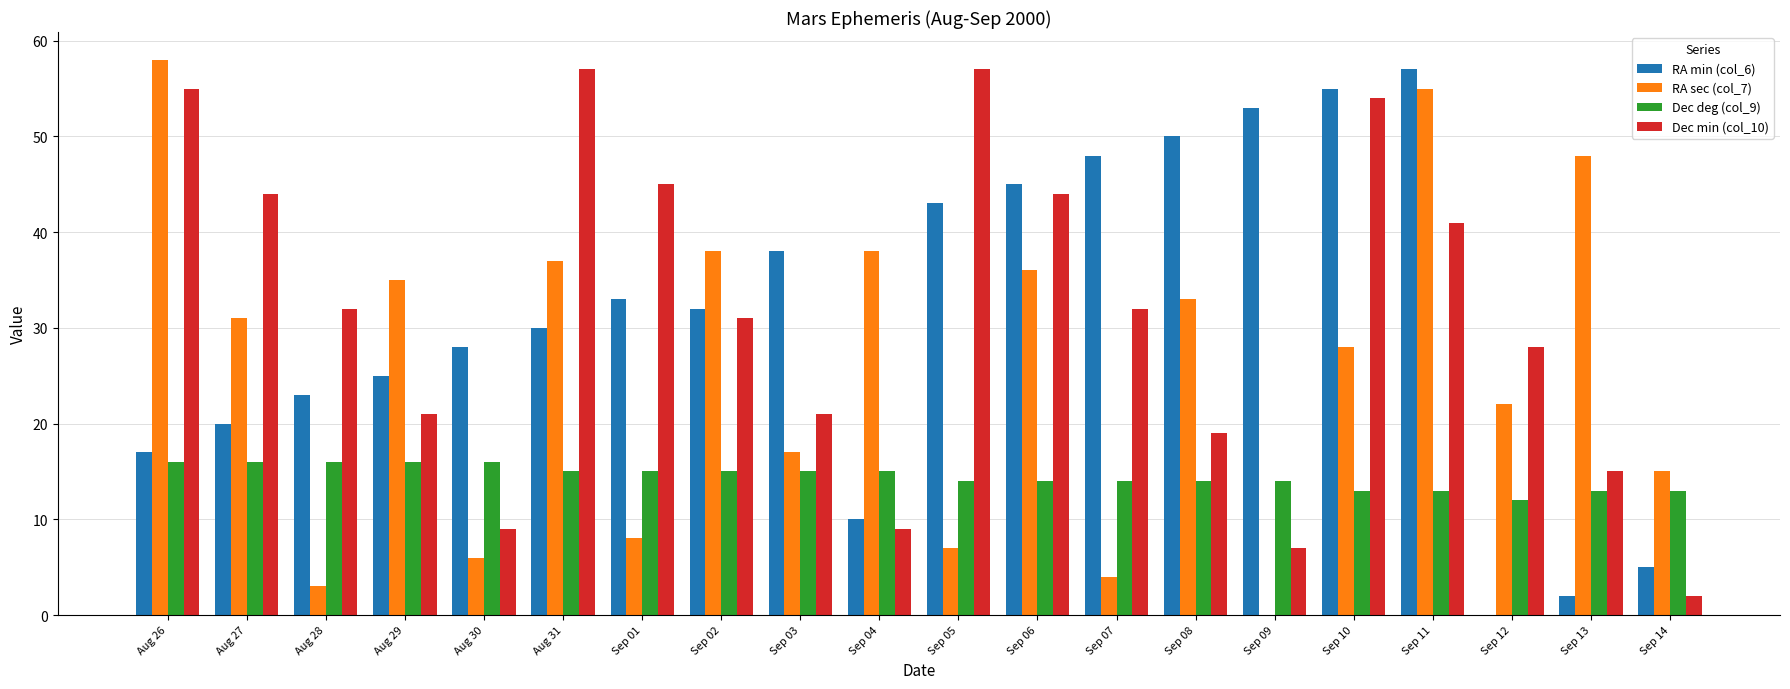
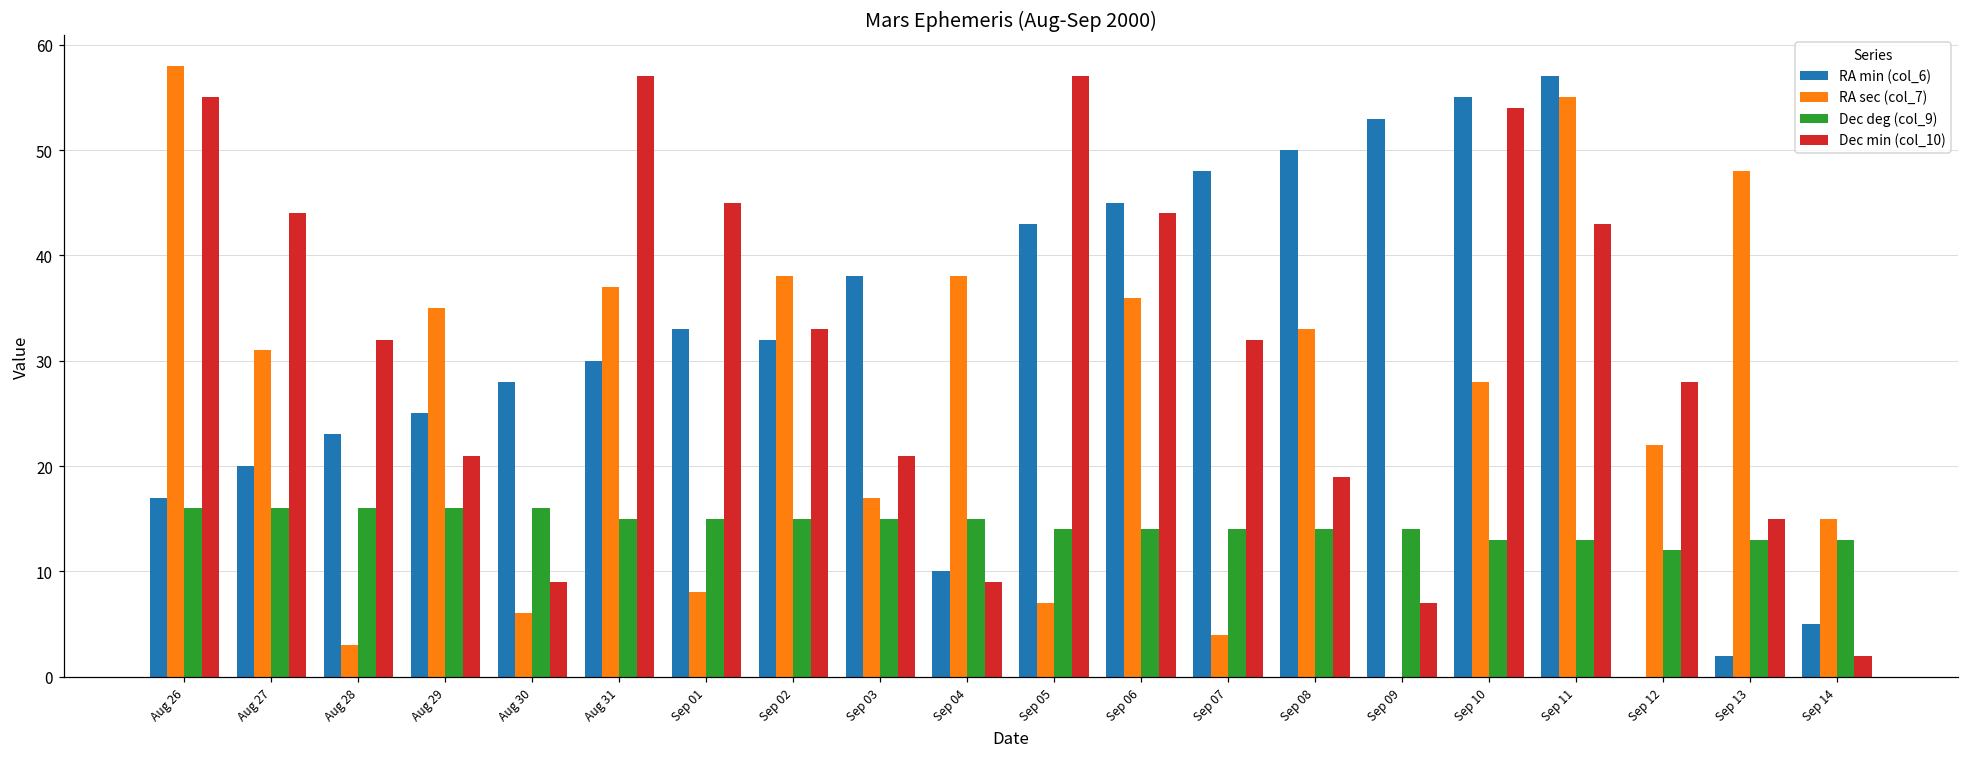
  {
    "RA min (col_6)": {
      "Aug 26": 17,
      "Aug 27": 20,
      "Aug 28": 23,
      "Aug 29": 25,
      "Aug 30": 28,
      "Aug 31": 30,
      "Sep 01": 33,
      "Sep 02": 32,
      "Sep 03": 38,
      "Sep 04": 10,
      "Sep 05": 43,
      "Sep 06": 45,
      "Sep 07": 48,
      "Sep 08": 50,
      "Sep 09": 53,
      "Sep 10": 55,
      "Sep 11": 57,
      "Sep 12": 0,
      "Sep 13": 2,
      "Sep 14": 5
    },
    "RA sec (col_7)": {
      "Aug 26": 58,
      "Aug 27": 31,
      "Aug 28": 3,
      "Aug 29": 35,
      "Aug 30": 6,
      "Aug 31": 37,
      "Sep 01": 8,
      "Sep 02": 38,
      "Sep 03": 17,
      "Sep 04": 38,
      "Sep 05": 7,
      "Sep 06": 36,
      "Sep 07": 4,
      "Sep 08": 33,
      "Sep 09": 0,
      "Sep 10": 28,
      "Sep 11": 55,
      "Sep 12": 22,
      "Sep 13": 48,
      "Sep 14": 15
    },
    "Dec deg (col_9)": {
      "Aug 26": 16,
      "Aug 27": 16,
      "Aug 28": 16,
      "Aug 29": 16,
      "Aug 30": 16,
      "Aug 31": 15,
      "Sep 01": 15,
      "Sep 02": 15,
      "Sep 03": 15,
      "Sep 04": 15,
      "Sep 05": 14,
      "Sep 06": 14,
      "Sep 07": 14,
      "Sep 08": 14,
      "Sep 09": 14,
      "Sep 10": 13,
      "Sep 11": 13,
      "Sep 12": 12,
      "Sep 13": 13,
      "Sep 14": 13
    },
    "Dec min (col_10)": {
      "Aug 26": 55,
      "Aug 27": 44,
      "Aug 28": 32,
      "Aug 29": 21,
      "Aug 30": 9,
      "Aug 31": 57,
      "Sep 01": 45,
-     "Sep 02": 31,
+     "Sep 02": 33,
      "Sep 03": 21,
      "Sep 04": 9,
      "Sep 05": 57,
      "Sep 06": 44,
      "Sep 07": 32,
      "Sep 08": 19,
      "Sep 09": 7,
      "Sep 10": 54,
-     "Sep 11": 41,
+     "Sep 11": 43,
      "Sep 12": 28,
      "Sep 13": 15,
      "Sep 14": 2
    }
  }
